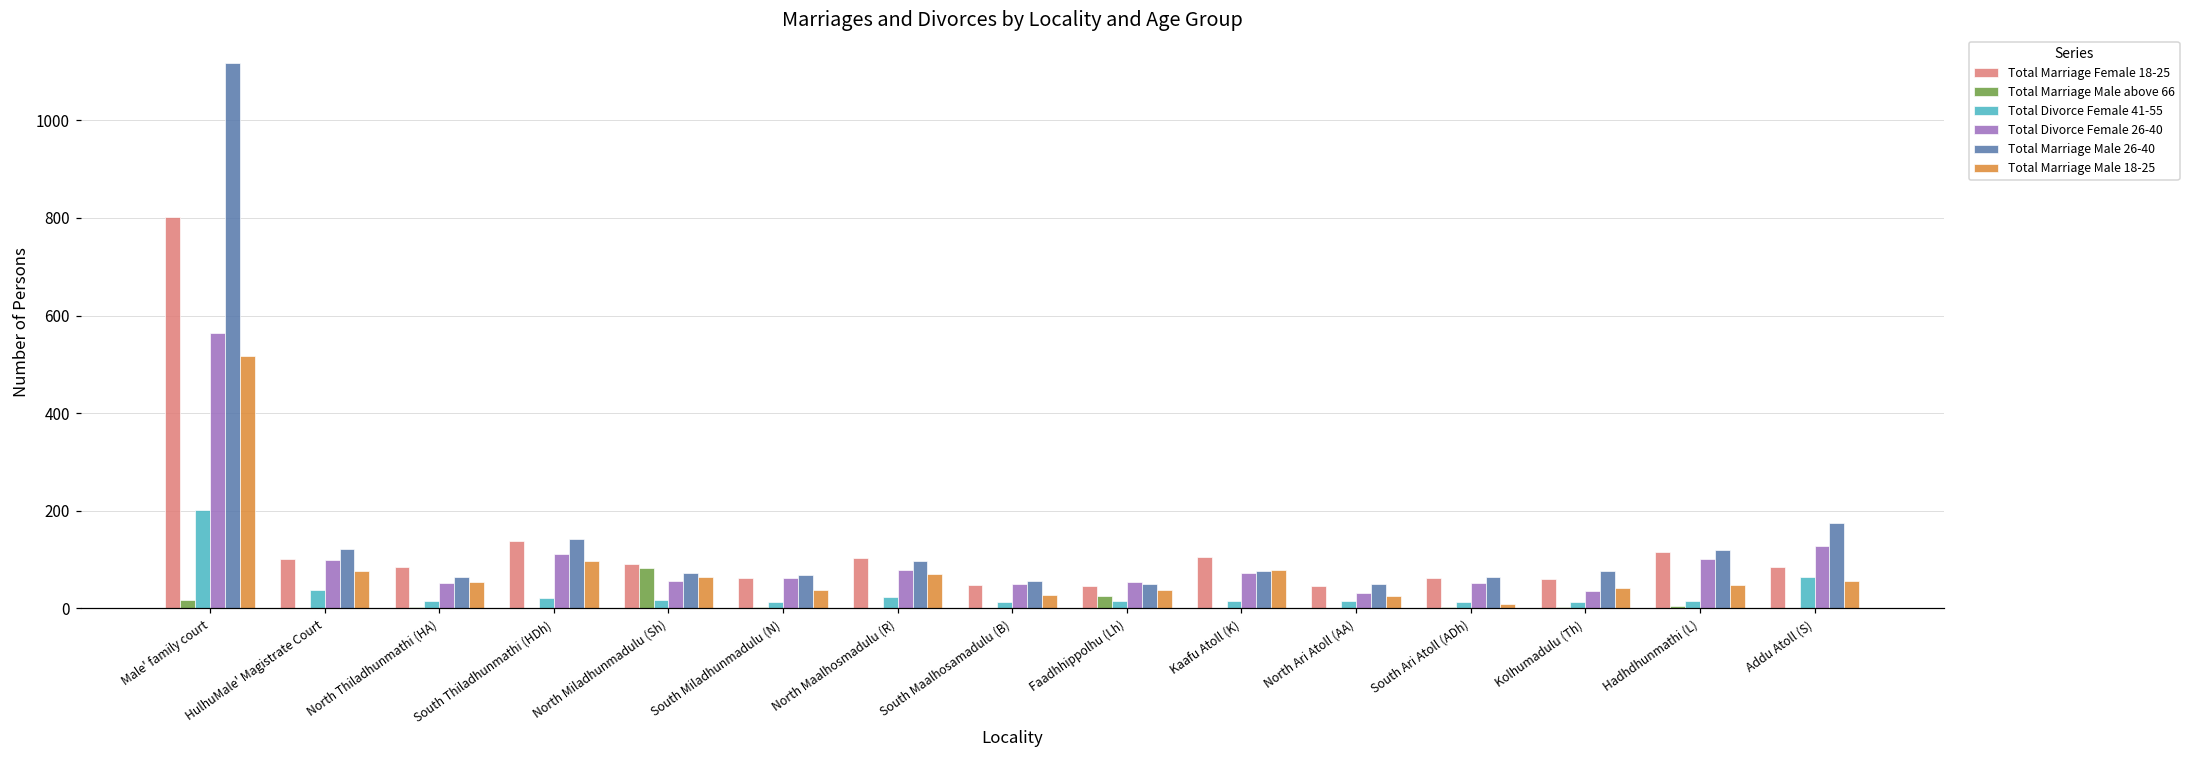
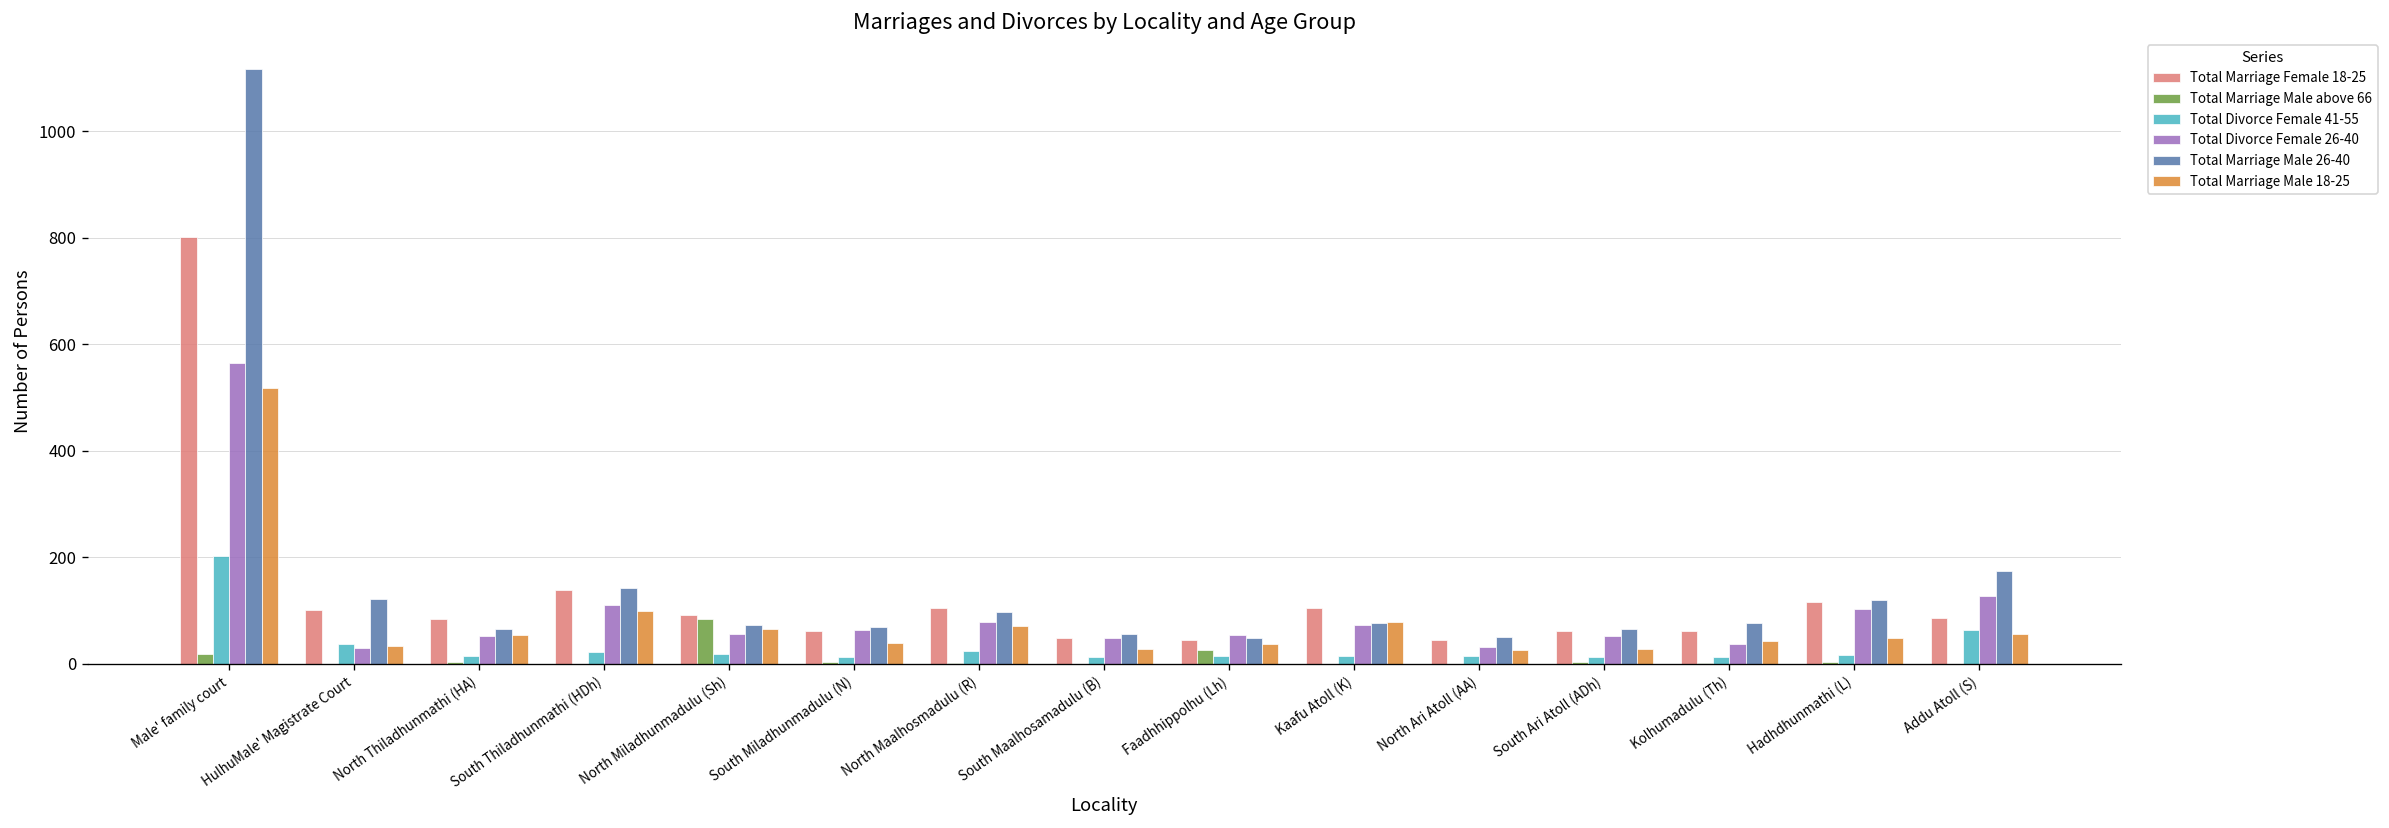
  {
    "Total Marriage Female 18-25": {
      "Male' family court": 800,
      "HulhuMale' Magistrate Court": 100,
      "North Thiladhunmathi (HA)": 80,
      "South Thiladhunmathi (HDh)": 140,
      "North Miladhunmadulu (Sh)": 90,
      "South Miladhunmadulu (N)": 60,
      "North Maalhosmadulu (R)": 100,
      "South Maalhosamadulu (B)": 50,
      "Faadhhippolhu (Lh)": 50,
      "Kaafu Atoll (K)": 110,
      "North Ari Atoll (AA)": 50,
      "South Ari Atoll (ADh)": 60,
      "Kolhumadulu (Th)": 60,
      "Hadhdhunmathi (L)": 120,
      "Addu Atoll (S)": 90
    },
    "Total Marriage Male above 66": {
      "Male' family court": 20,
      "HulhuMale' Magistrate Court": 0,
      "South Thiladhunmathi (HDh)": 0,
      "North Miladhunmadulu (Sh)": 80,
      "South Maalhosamadulu (B)": 0,
      "Faadhhippolhu (Lh)": 30,
      "Kaafu Atoll (K)": 0,
      "North Ari Atoll (AA)": 0,
      "Addu Atoll (S)": 0
    },
    "Total Divorce Female 41-55": {
      "Male' family court": 200,
      "HulhuMale' Magistrate Court": 40,
      "North Thiladhunmathi (HA)": 10,
      "South Thiladhunmathi (HDh)": 20,
      "North Miladhunmadulu (Sh)": 20,
      "South Miladhunmadulu (N)": 10,
      "North Maalhosmadulu (R)": 20,
      "South Maalhosamadulu (B)": 10,
      "Faadhhippolhu (Lh)": 10,
      "Kaafu Atoll (K)": 10,
      "North Ari Atoll (AA)": 20,
      "South Ari Atoll (ADh)": 10,
      "Kolhumadulu (Th)": 10,
      "Hadhdhunmathi (L)": 20,
      "Addu Atoll (S)": 60
    },
    "Total Divorce Female 26-40": {
      "Male' family court": 570,
-     "HulhuMale' Magistrate Court": 100,
+     "HulhuMale' Magistrate Court": 30,
      "North Thiladhunmathi (HA)": 50,
      "South Thiladhunmathi (HDh)": 110,
      "North Miladhunmadulu (Sh)": 60,
      "South Miladhunmadulu (N)": 60,
      "North Maalhosmadulu (R)": 80,
      "South Maalhosamadulu (B)": 50,
      "Faadhhippolhu (Lh)": 50,
      "Kaafu Atoll (K)": 70,
      "North Ari Atoll (AA)": 30,
      "South Ari Atoll (ADh)": 50,
      "Kolhumadulu (Th)": 40,
      "Hadhdhunmathi (L)": 100,
      "Addu Atoll (S)": 130
    },
    "Total Marriage Male 26-40": {
      "Male' family court": 1120,
      "HulhuMale' Magistrate Court": 120,
      "North Thiladhunmathi (HA)": 70,
      "South Thiladhunmathi (HDh)": 140,
      "North Miladhunmadulu (Sh)": 70,
      "South Miladhunmadulu (N)": 70,
      "North Maalhosmadulu (R)": 100,
      "South Maalhosamadulu (B)": 60,
      "Faadhhippolhu (Lh)": 50,
      "Kaafu Atoll (K)": 80,
      "North Ari Atoll (AA)": 50,
      "South Ari Atoll (ADh)": 70,
      "Kolhumadulu (Th)": 80,
      "Hadhdhunmathi (L)": 120,
      "Addu Atoll (S)": 170
    },
    "Total Marriage Male 18-25": {
      "Male' family court": 520,
-     "HulhuMale' Magistrate Court": 80,
+     "HulhuMale' Magistrate Court": 30,
      "North Thiladhunmathi (HA)": 50,
      "South Thiladhunmathi (HDh)": 100,
      "North Miladhunmadulu (Sh)": 70,
      "South Miladhunmadulu (N)": 40,
      "North Maalhosmadulu (R)": 70,
      "South Maalhosamadulu (B)": 30,
      "Faadhhippolhu (Lh)": 40,
      "Kaafu Atoll (K)": 80,
      "North Ari Atoll (AA)": 30,
-     "South Ari Atoll (ADh)": 10,
+     "South Ari Atoll (ADh)": 30,
      "Kolhumadulu (Th)": 40,
      "Hadhdhunmathi (L)": 50,
      "Addu Atoll (S)": 60
    }
  }
